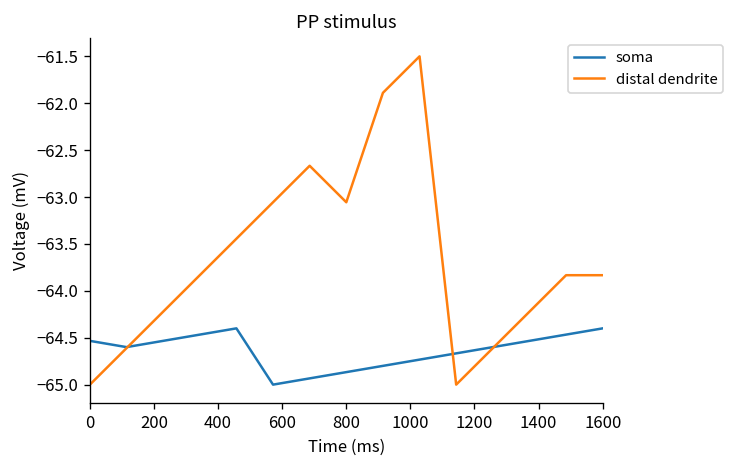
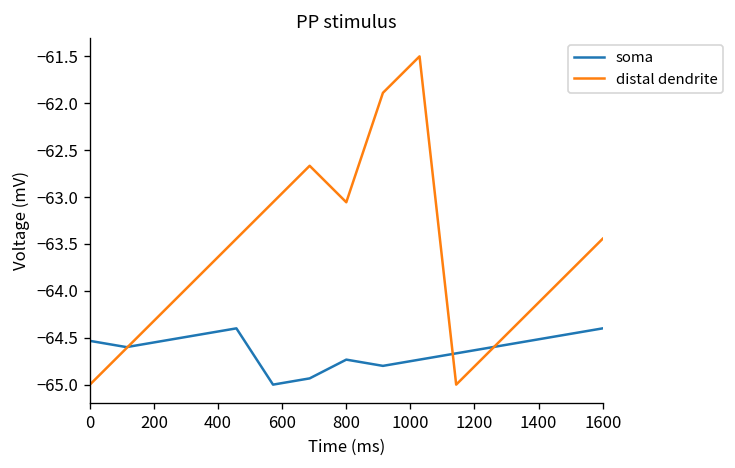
  {
    "soma": {
      "0": -64.5,
-     "800": -64.9,
+     "800": -64.7,
      "1600": -64.4
    },
    "distal dendrite": {
      "0": -65.0,
      "800": -63.1,
-     "1600": -63.8
+     "1600": -63.4
    }
  }
